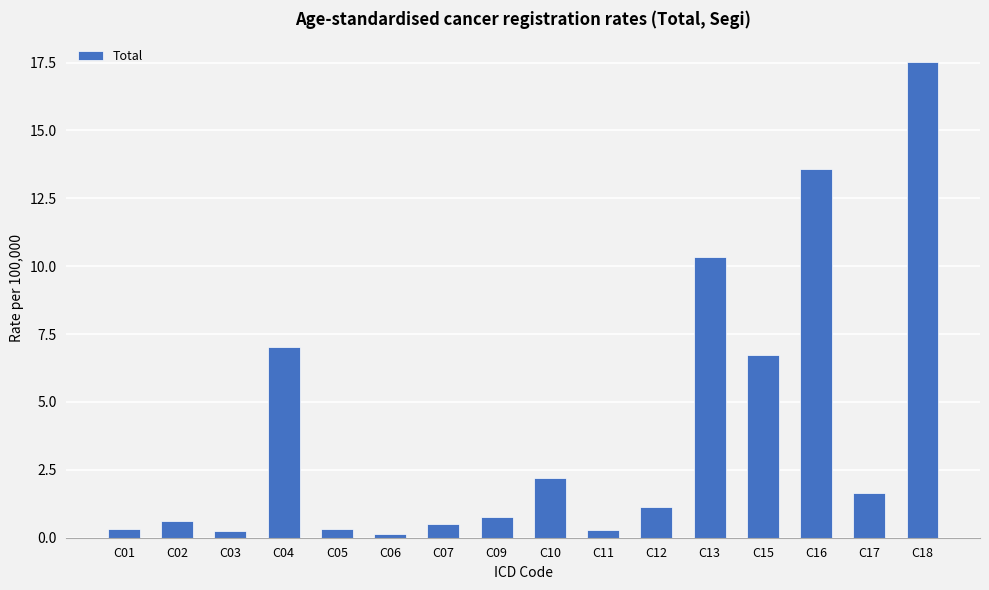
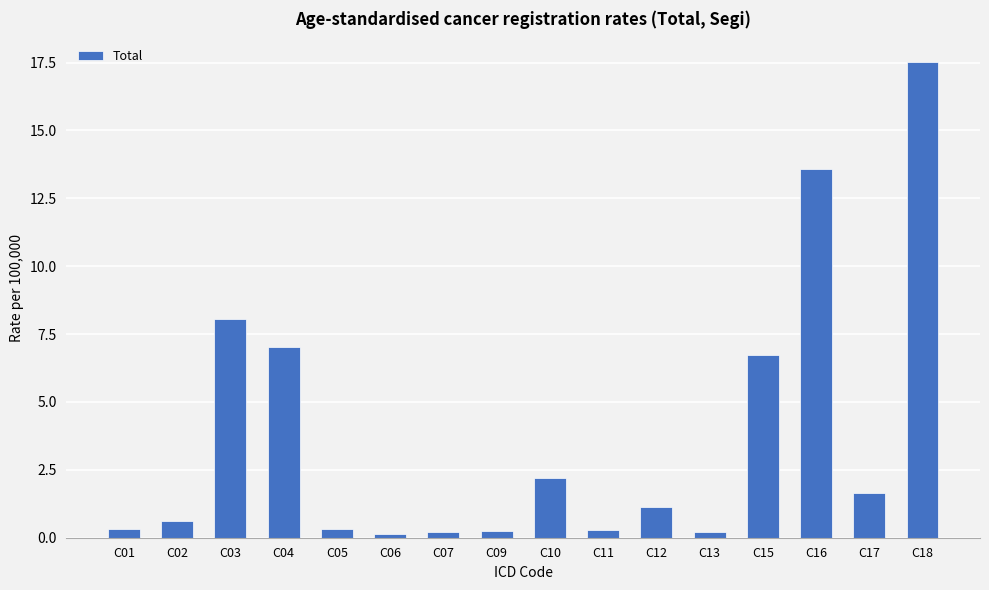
  {
    "C01": 0.3,
    "C02": 0.6,
-   "C03": 0.2,
+   "C03": 8.1,
    "C04": 7.0,
    "C05": 0.3,
    "C06": 0.1,
-   "C07": 0.5,
-   "C09": 0.8,
+   "C07": 0.2,
+   "C09": 0.2,
    "C10": 2.2,
    "C11": 0.3,
    "C12": 1.1,
-   "C13": 10.3,
+   "C13": 0.2,
    "C15": 6.7,
    "C16": 13.6,
    "C17": 1.6,
    "C18": 17.5
  }
